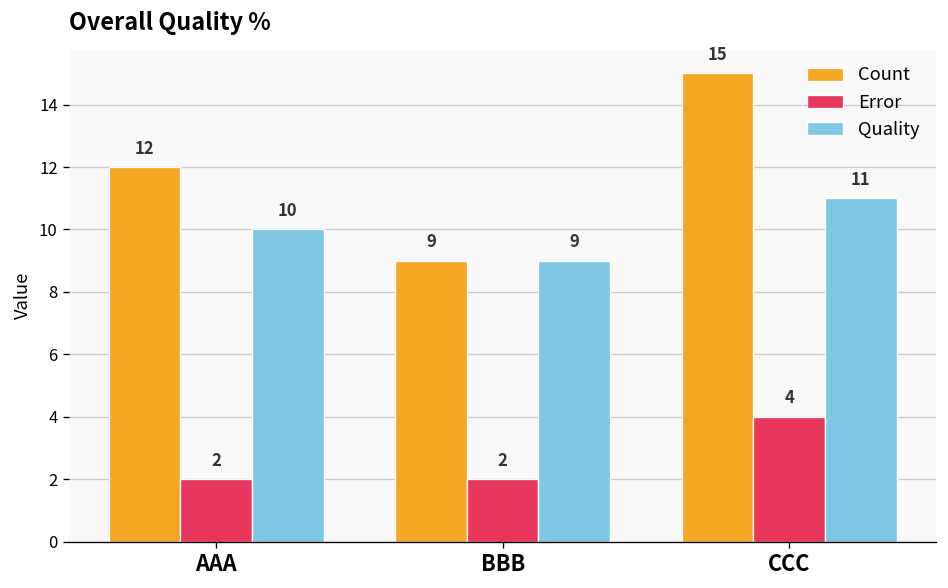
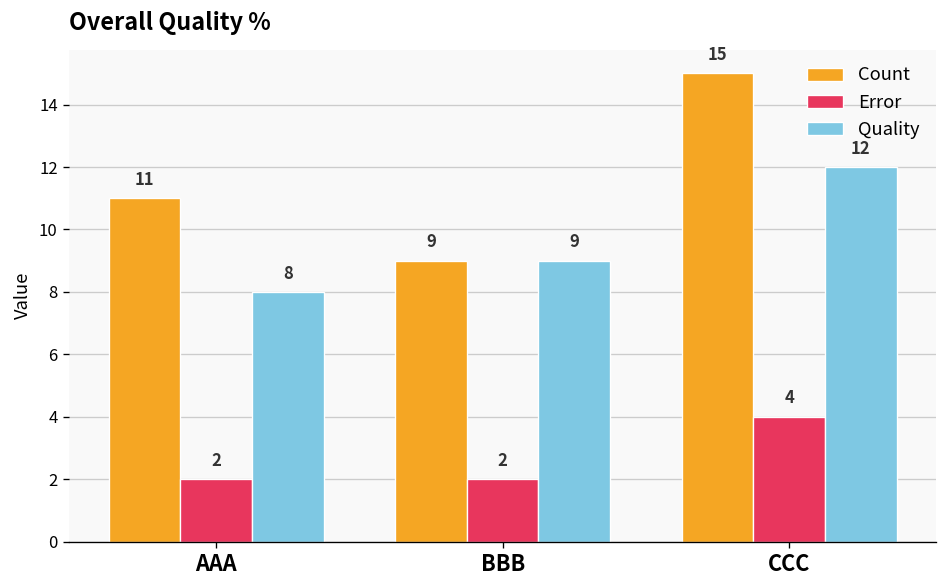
  {
    "Count": {
-     "AAA": 12,
+     "AAA": 11,
      "BBB": 9,
      "CCC": 15
    },
    "Error": {
      "AAA": 2,
      "BBB": 2,
      "CCC": 4
    },
    "Quality": {
-     "AAA": 10,
+     "AAA": 8,
      "BBB": 9,
-     "CCC": 11
+     "CCC": 12
    }
  }
